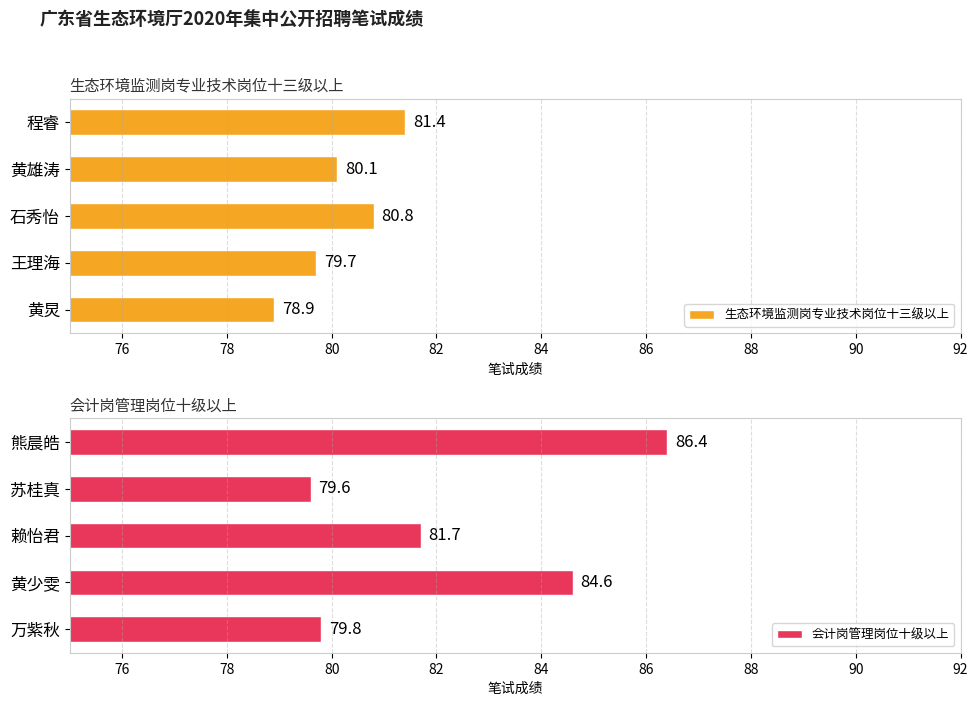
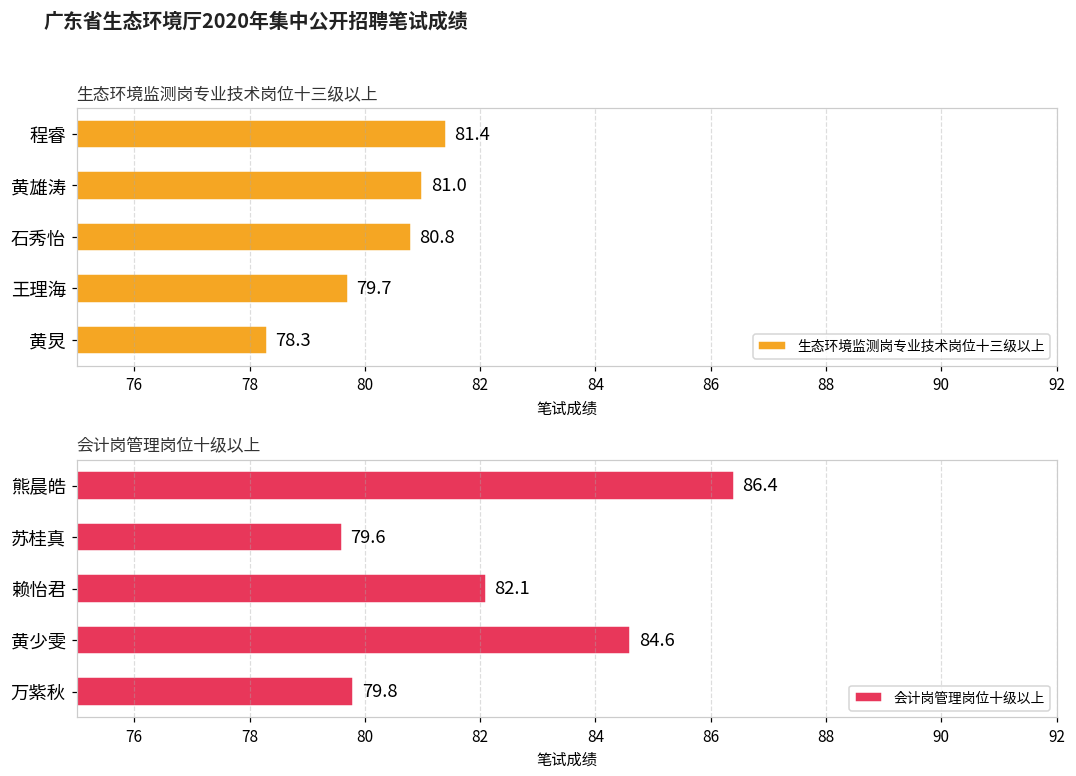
  {
    "生态环境监测岗专业技术岗位十三级以上": {
      "程睿": 81.4,
-     "黄雄涛": 80.1,
+     "黄雄涛": 81.0,
      "石秀怡": 80.8,
      "王理海": 79.7,
-     "黄炅": 78.9
+     "黄炅": 78.3
    },
    "会计岗管理岗位十级以上": {
      "熊晨皓": 86.4,
      "苏桂真": 79.6,
-     "赖怡君": 81.7,
+     "赖怡君": 82.1,
      "黄少雯": 84.6,
      "万紫秋": 79.8
    }
  }
